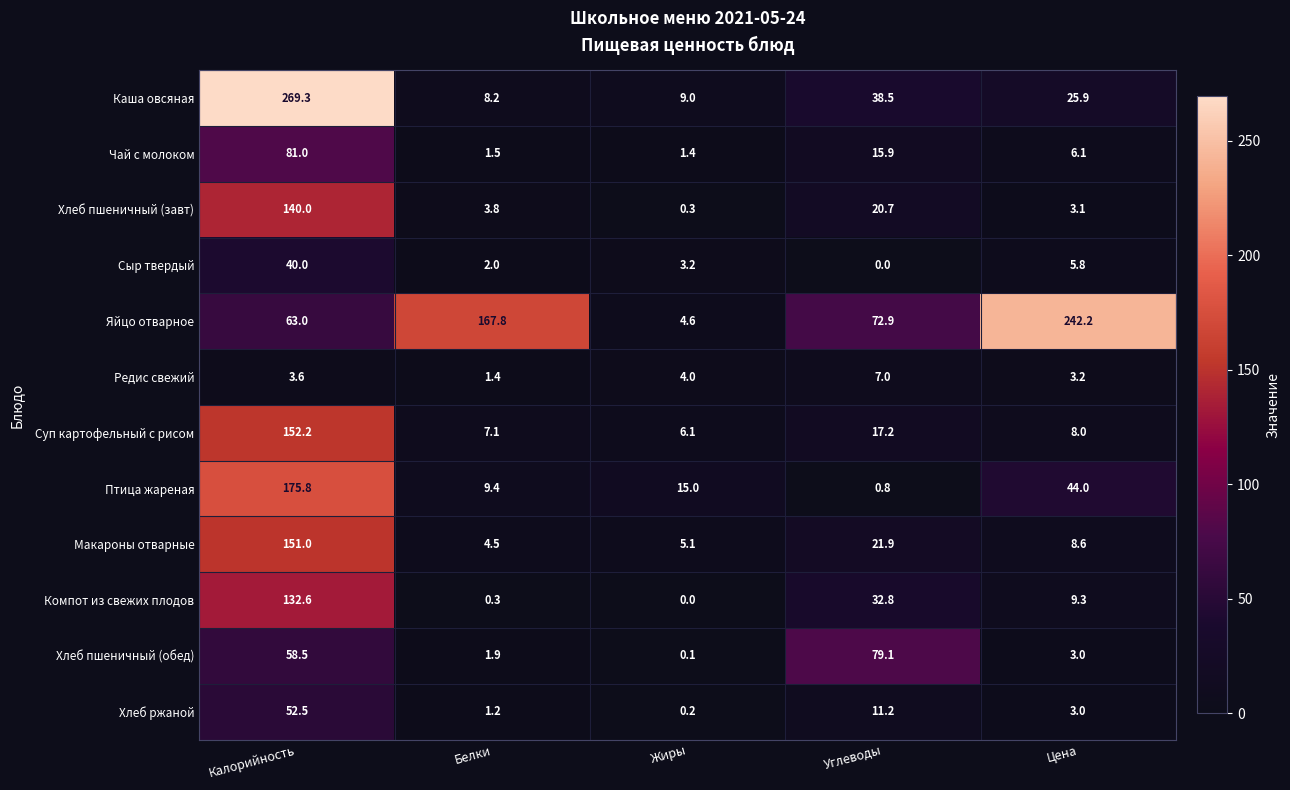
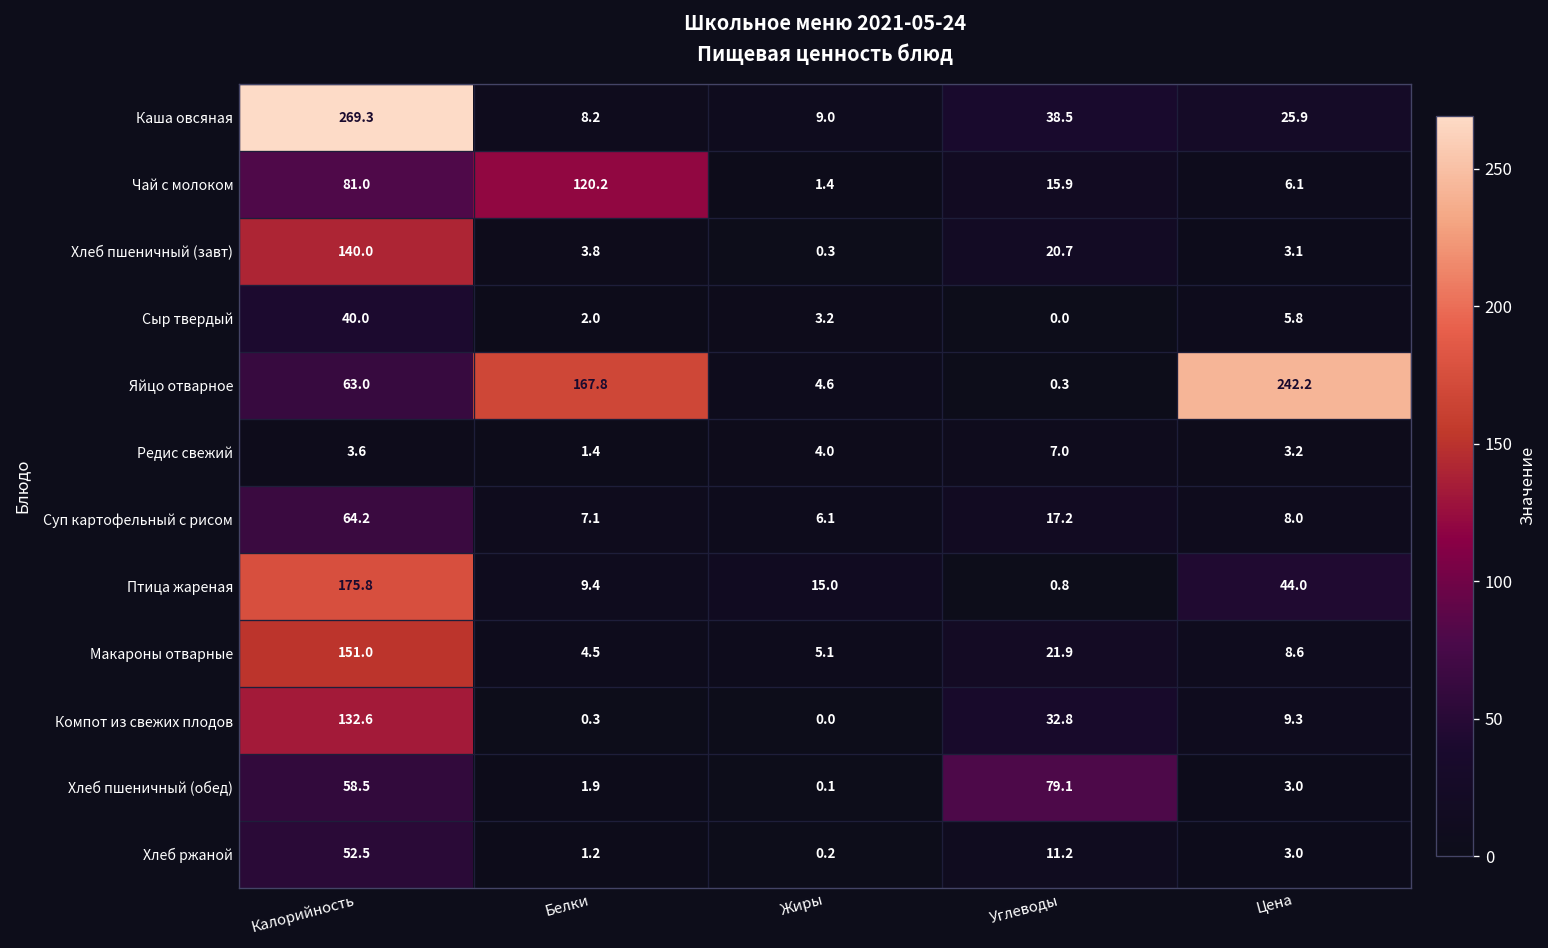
  {
    "Каша овсяная": {
      "Калорийность": 269.3,
      "Белки": 8.2,
      "Жиры": 9.0,
      "Углеводы": 38.5,
      "Цена": 25.9
    },
    "Чай с молоком": {
      "Калорийность": 81.0,
-     "Белки": 1.5,
+     "Белки": 120.2,
      "Жиры": 1.4,
      "Углеводы": 15.9,
      "Цена": 6.1
    },
    "Хлеб пшеничный (завт)": {
      "Калорийность": 140.0,
      "Белки": 3.8,
      "Жиры": 0.3,
      "Углеводы": 20.7,
      "Цена": 3.1
    },
    "Сыр твердый": {
      "Калорийность": 40.0,
      "Белки": 2.0,
      "Жиры": 3.2,
      "Углеводы": 0.0,
      "Цена": 5.8
    },
    "Яйцо отварное": {
      "Калорийность": 63.0,
      "Белки": 167.8,
      "Жиры": 4.6,
-     "Углеводы": 72.9,
+     "Углеводы": 0.3,
      "Цена": 242.2
    },
    "Редис свежий": {
      "Калорийность": 3.6,
      "Белки": 1.4,
      "Жиры": 4.0,
      "Углеводы": 7.0,
      "Цена": 3.2
    },
    "Суп картофельный с рисом": {
-     "Калорийность": 152.2,
+     "Калорийность": 64.2,
      "Белки": 7.1,
      "Жиры": 6.1,
      "Углеводы": 17.2,
      "Цена": 8.0
    },
    "Птица жареная": {
      "Калорийность": 175.8,
      "Белки": 9.4,
      "Жиры": 15.0,
      "Углеводы": 0.8,
      "Цена": 44.0
    },
    "Макароны отварные": {
      "Калорийность": 151.0,
      "Белки": 4.5,
      "Жиры": 5.1,
      "Углеводы": 21.9,
      "Цена": 8.6
    },
    "Компот из свежих плодов": {
      "Калорийность": 132.6,
      "Белки": 0.3,
      "Жиры": 0.0,
      "Углеводы": 32.8,
      "Цена": 9.3
    },
    "Хлеб пшеничный (обед)": {
      "Калорийность": 58.5,
      "Белки": 1.9,
      "Жиры": 0.1,
      "Углеводы": 79.1,
      "Цена": 3.0
    },
    "Хлеб ржаной": {
      "Калорийность": 52.5,
      "Белки": 1.2,
      "Жиры": 0.2,
      "Углеводы": 11.2,
      "Цена": 3.0
    }
  }
